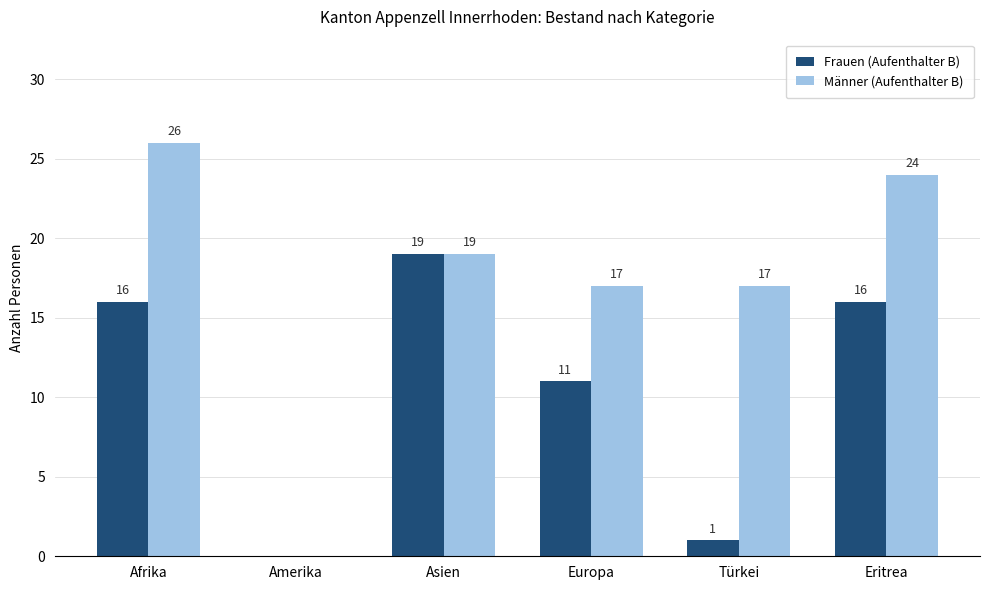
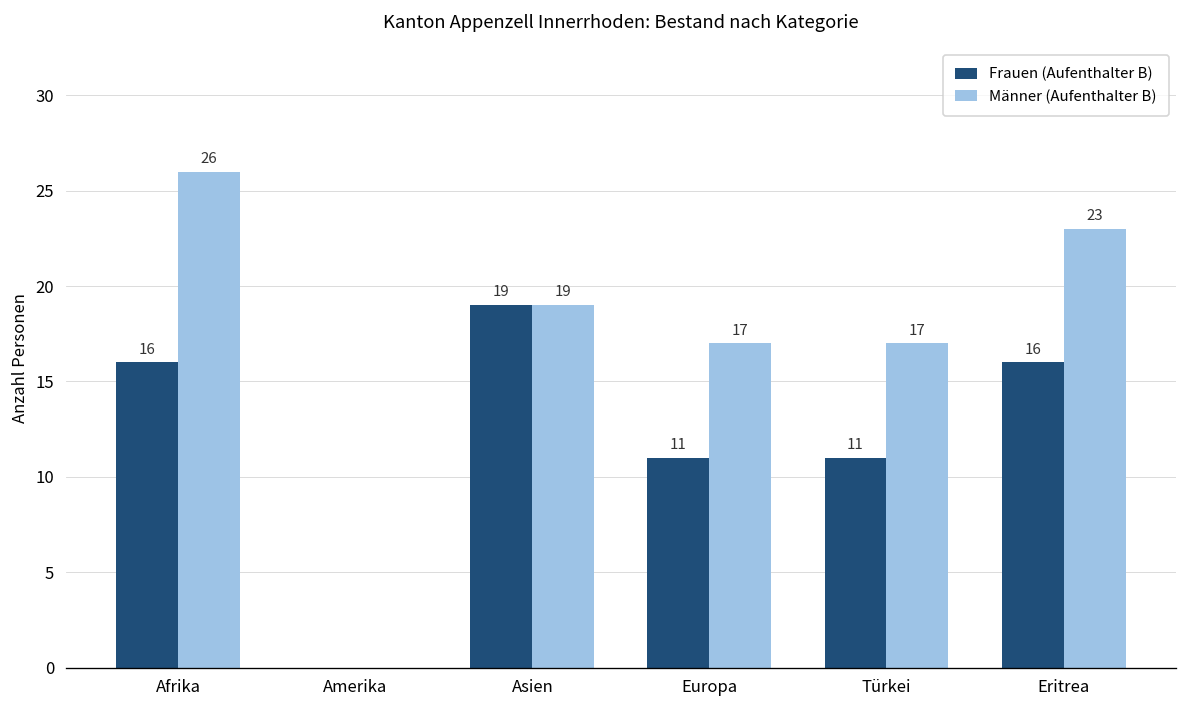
  {
    "Frauen (Aufenthalter B)": {
      "Afrika": 16,
      "Asien": 19,
      "Europa": 11,
-     "Türkei": 1,
+     "Türkei": 11,
      "Eritrea": 16
    },
    "Männer (Aufenthalter B)": {
      "Afrika": 26,
      "Asien": 19,
      "Europa": 17,
      "Türkei": 17,
-     "Eritrea": 24
+     "Eritrea": 23
    }
  }
